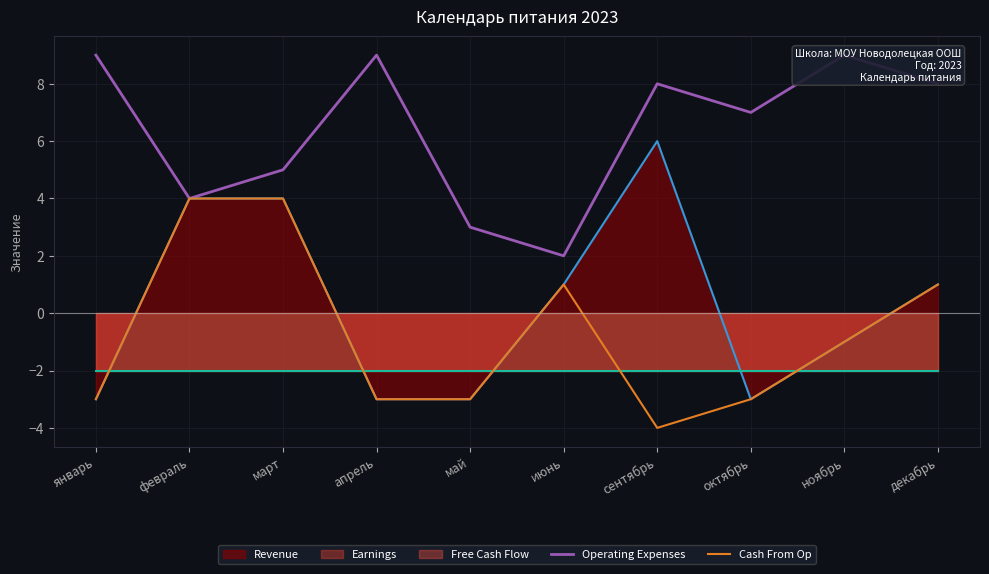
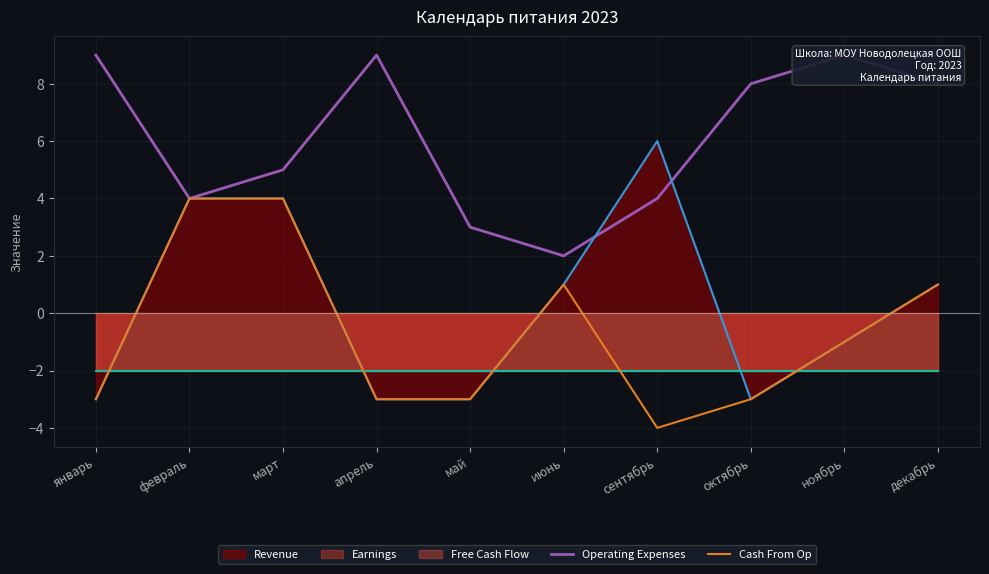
  {
    "Operating Expenses": {
      "январь": 9,
      "март": 5,
      "апрель": 9,
      "май": 3,
      "июнь": 2,
-     "сентябрь": 8,
-     "октябрь": 7
+     "сентябрь": 4,
+     "октябрь": 8
    }
  }
